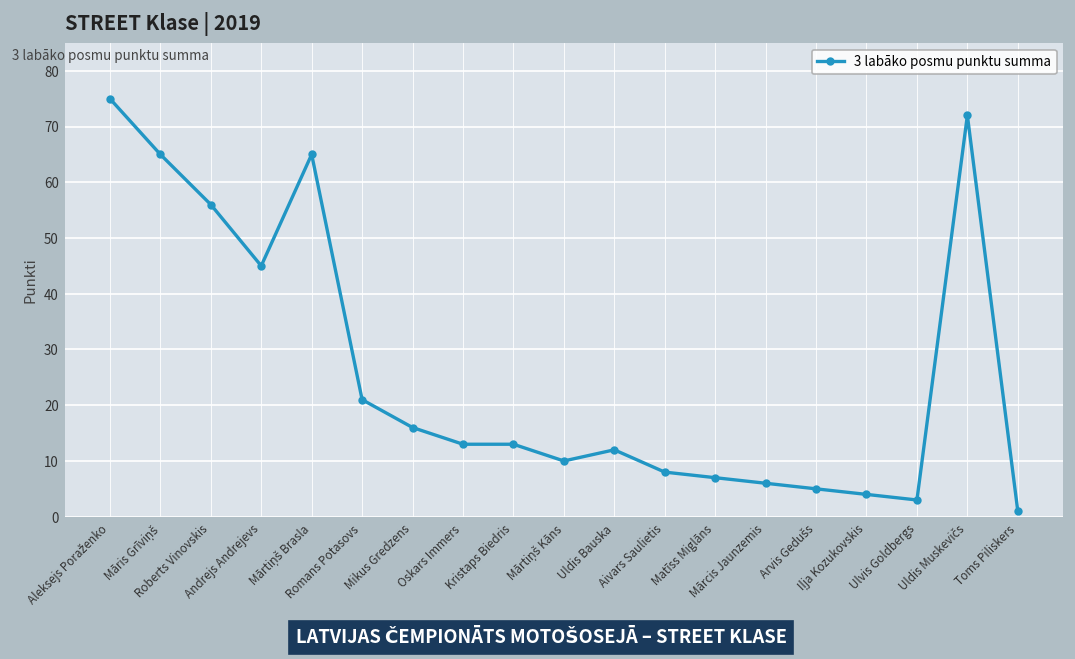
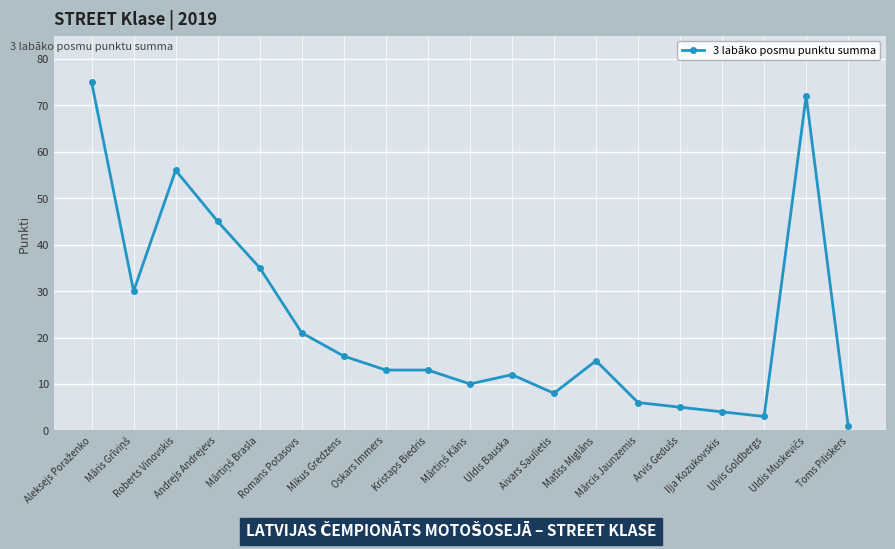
  {
    "Aleksejs Poraženko": 75,
-   "Māris Grīviņš": 65,
+   "Māris Grīviņš": 30,
    "Roberts Vinovskis": 56,
    "Andrejs Andrejevs": 45,
-   "Mārtiņš Brasla": 65,
+   "Mārtiņš Brasla": 35,
    "Romans Potasovs": 21,
    "Mikus Gredzens": 16,
    "Oskars Immers": 13,
    "Kristaps Biedris": 13,
    "Mārtiņš Kāns": 10,
    "Uldis Bauska": 12,
    "Aivars Saulietis": 8,
-   "Matīss Miglāns": 7,
+   "Matīss Miglāns": 15,
    "Mārcis Jaunzemis": 6,
    "Arvis Gedušs": 5,
    "Iļja Kozukovskis": 4,
    "Ulvis Goldbergs": 3,
    "Uldis Muskevičs": 72,
    "Toms Piliskers": 1
  }
